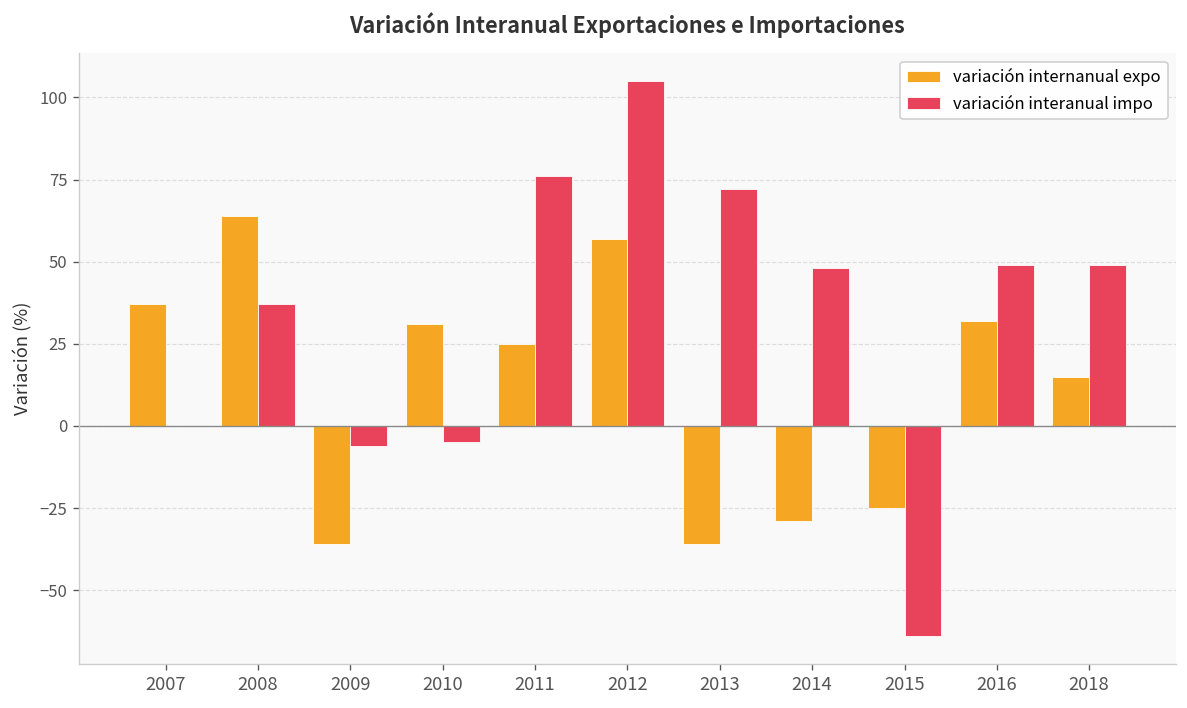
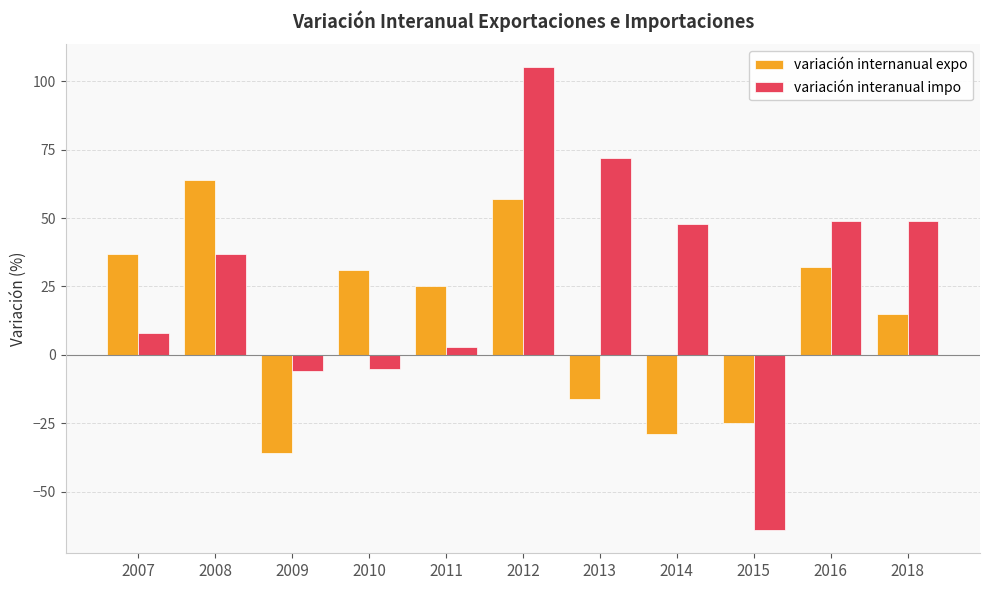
  {
    "variación internanual expo": {
      "2007": 37,
      "2008": 64,
      "2009": -36,
      "2010": 31,
      "2011": 25,
      "2012": 57,
-     "2013": -36,
+     "2013": -16,
      "2014": -29,
      "2015": -25,
      "2016": 32,
      "2018": 15
    },
    "variación interanual impo": {
-     "2007": 0,
+     "2007": 8,
      "2008": 37,
      "2009": -6,
      "2010": -5,
-     "2011": 76,
+     "2011": 3,
      "2012": 105,
      "2013": 72,
      "2014": 48,
      "2015": -64,
      "2016": 49,
      "2018": 49
    }
  }
